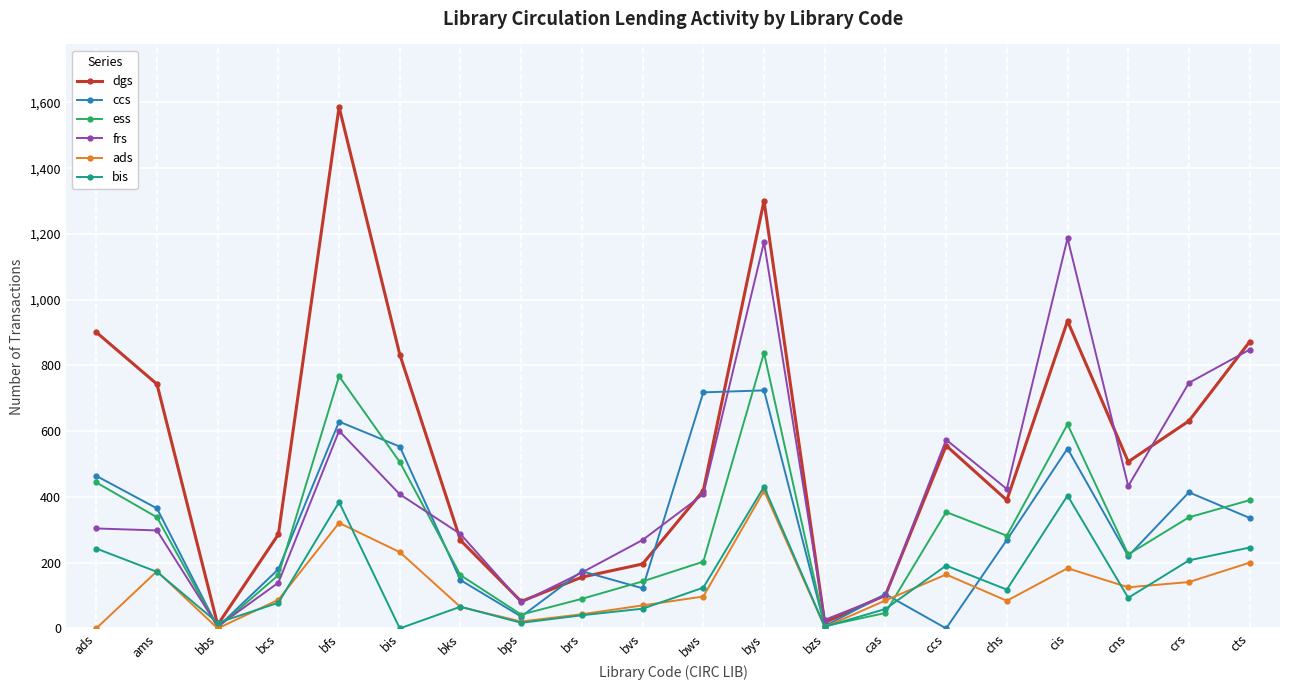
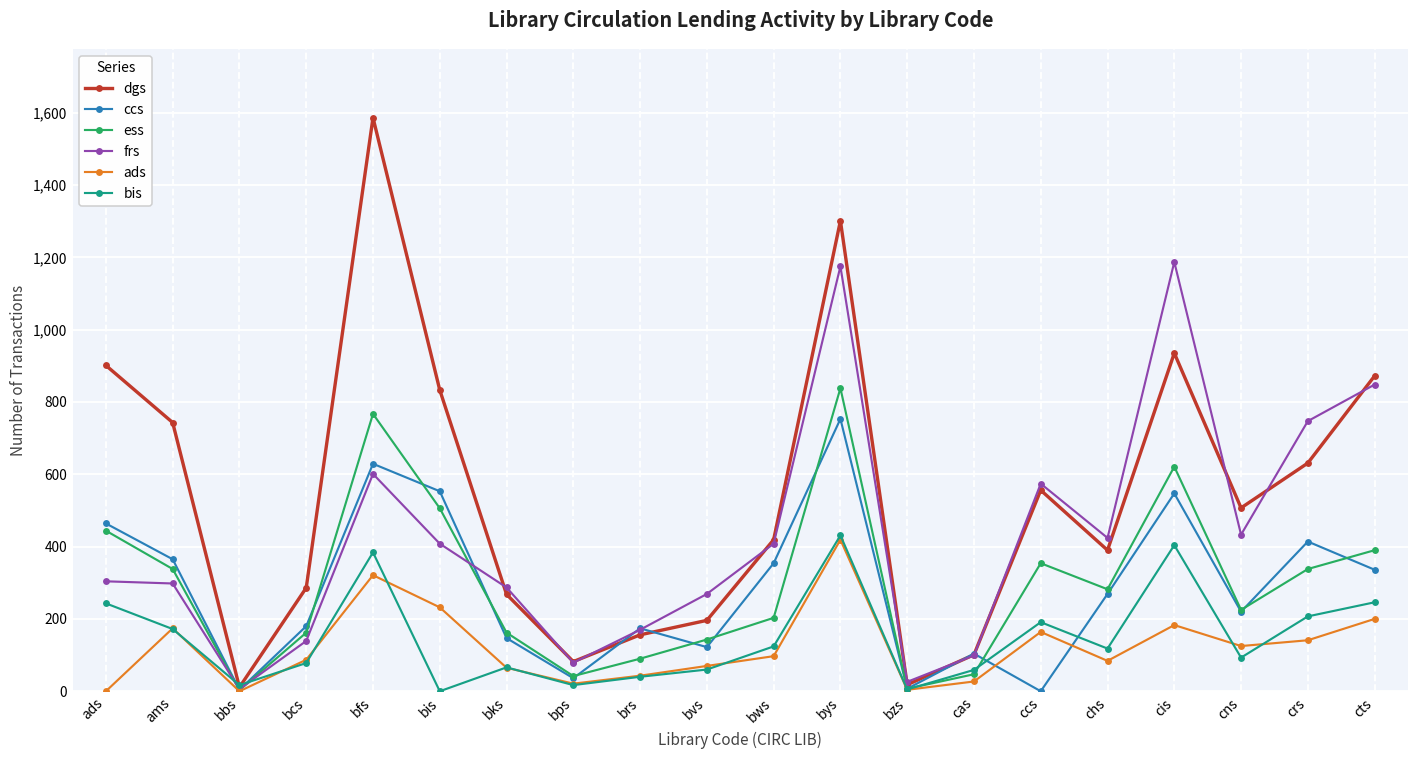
  {
    "dgs": {
      "ads": "900",
      "ams": "740",
      "bcs": "290",
      "bfs": "1,590",
      "bis": "830",
      "bks": "270",
      "brs": "160",
      "bvs": "200",
      "bws": "420",
      "bys": "1,300",
      "bzs": "20",
      "ccs": "560",
      "chs": "390",
      "cis": "940",
      "cns": "510",
      "crs": "630",
      "cts": "870"
    },
    "ccs": {
      "ads": "460",
      "ams": "370",
      "bcs": "180",
      "bfs": "630",
      "bis": "550",
      "bks": "150",
      "bvs": "120",
-     "bws": "720",
-     "bys": "720",
+     "bws": "350",
+     "bys": "750",
      "ccs": "0",
      "chs": "270",
      "cis": "550",
      "crs": "410",
      "cts": "340"
    },
    "frs": {
      "ads": "300",
      "ams": "300",
      "bcs": "140",
      "bfs": "600",
      "bis": "410",
      "bks": "290",
      "bvs": "270",
      "bws": "410",
      "bys": "1,180",
      "bzs": "30",
      "ccs": "570",
      "chs": "420",
      "cis": "1,190",
      "cns": "430",
      "crs": "750",
      "cts": "850"
    },
    "ads": {
      "ads": "0",
      "bcs": "90",
      "bfs": "320",
      "bis": "230",
      "bvs": "70",
      "bws": "100",
      "bys": "420",
-     "cas": "90",
+     "cas": "30",
      "ccs": "160",
      "chs": "80",
      "cis": "180",
      "cns": "130",
      "crs": "140",
      "cts": "200"
    }
  }
